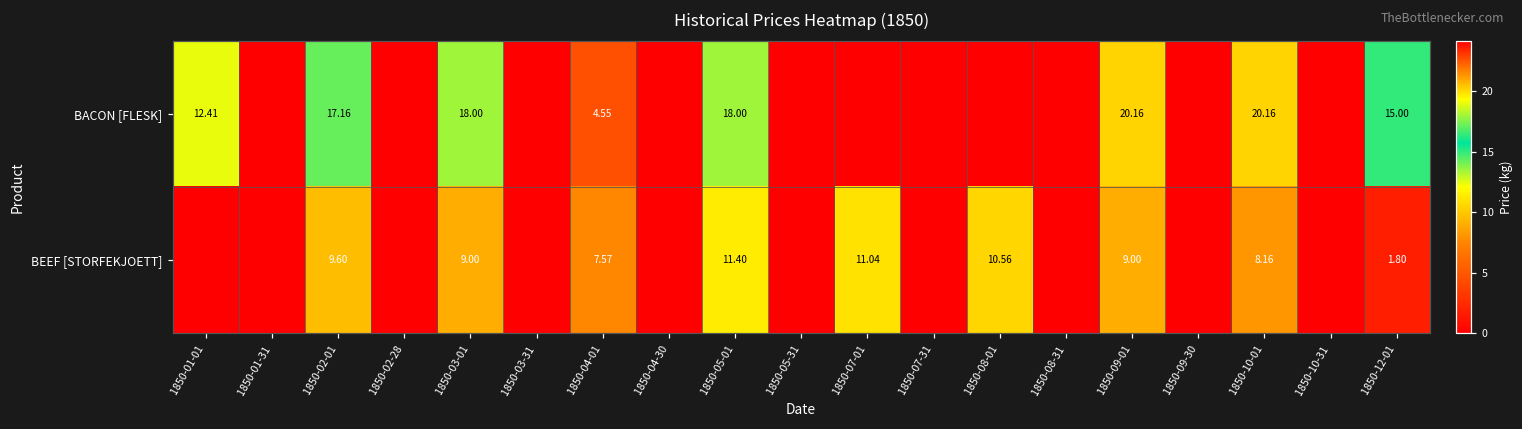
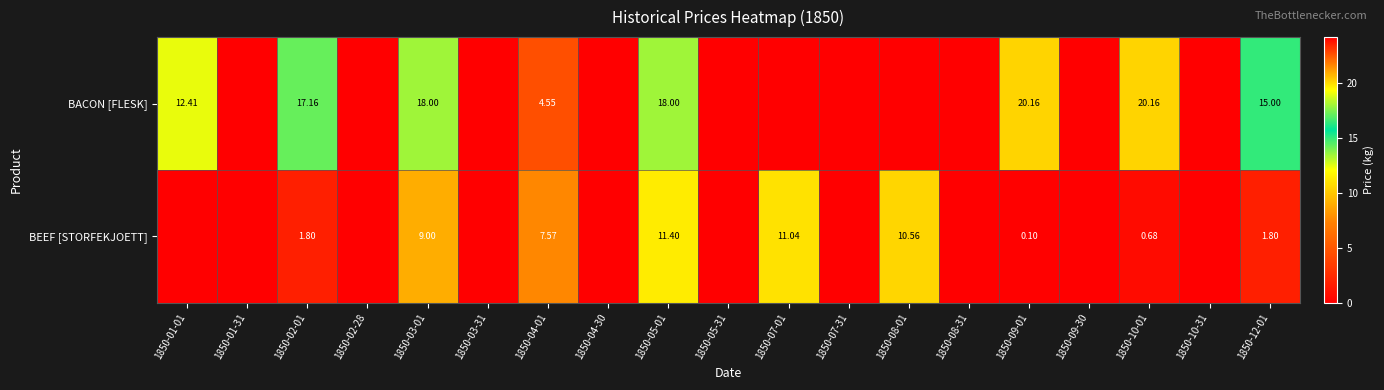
  {
    "BACON [FLESK]": {
      "1850-01-01": 12.41,
      "1850-02-01": 17.16,
      "1850-03-01": 18.00,
      "1850-04-01": 4.55,
      "1850-05-01": 18.00,
      "1850-09-01": 20.16,
      "1850-10-01": 20.16,
      "1850-12-01": 15.00
    },
    "BEEF [STORFEKJOETT]": {
-     "1850-02-01": 9.60,
+     "1850-02-01": 1.80,
      "1850-03-01": 9.00,
      "1850-04-01": 7.57,
      "1850-05-01": 11.40,
      "1850-07-01": 11.04,
      "1850-08-01": 10.56,
-     "1850-09-01": 9.00,
-     "1850-10-01": 8.16,
+     "1850-09-01": 0.10,
+     "1850-10-01": 0.68,
      "1850-12-01": 1.80
    }
  }
